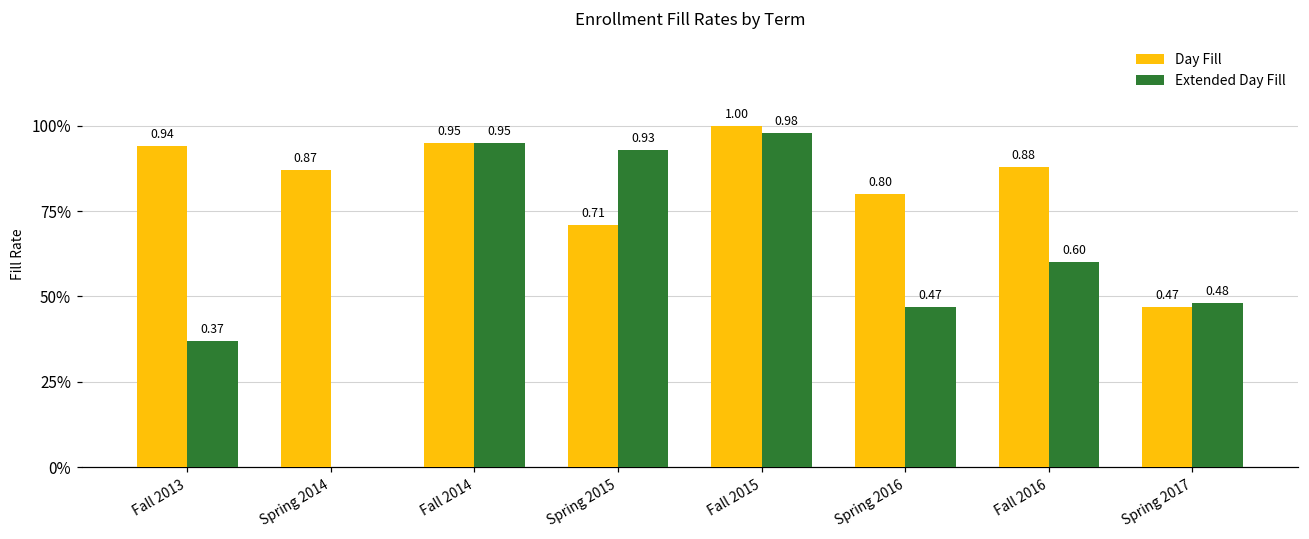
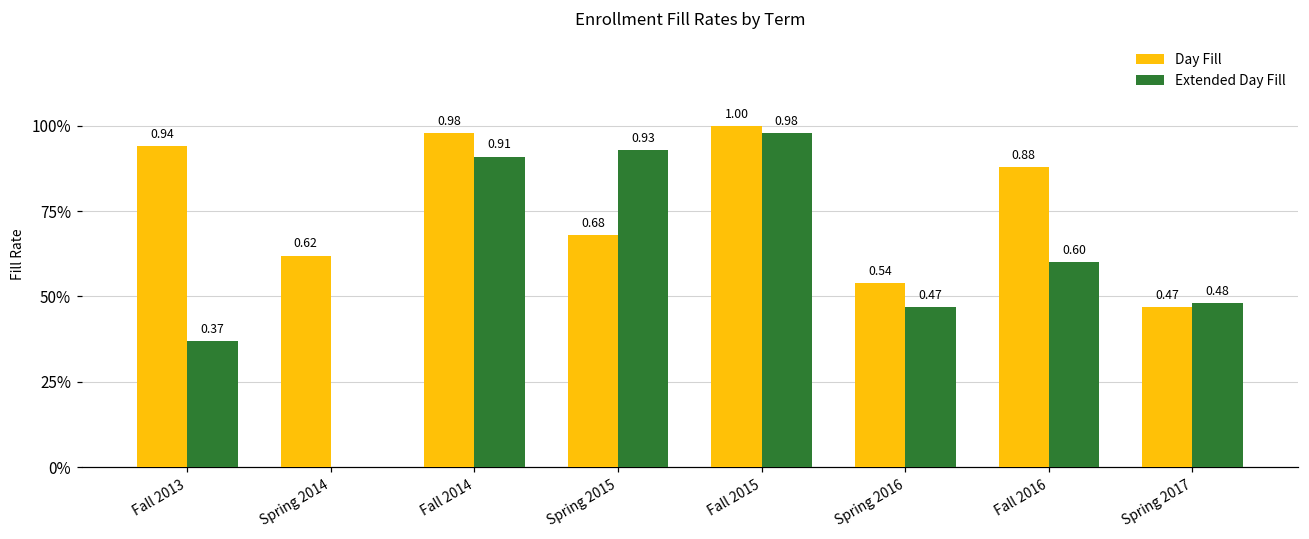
  {
    "Day Fill": {
      "Fall 2013": 0.94,
-     "Spring 2014": 0.87,
-     "Fall 2014": 0.95,
-     "Spring 2015": 0.71,
+     "Spring 2014": 0.62,
+     "Fall 2014": 0.98,
+     "Spring 2015": 0.68,
      "Fall 2015": 1.00,
-     "Spring 2016": 0.80,
+     "Spring 2016": 0.54,
      "Fall 2016": 0.88,
      "Spring 2017": 0.47
    },
    "Extended Day Fill": {
      "Fall 2013": 0.37,
-     "Fall 2014": 0.95,
+     "Fall 2014": 0.91,
      "Spring 2015": 0.93,
      "Fall 2015": 0.98,
      "Spring 2016": 0.47,
      "Fall 2016": 0.60,
      "Spring 2017": 0.48
    }
  }
